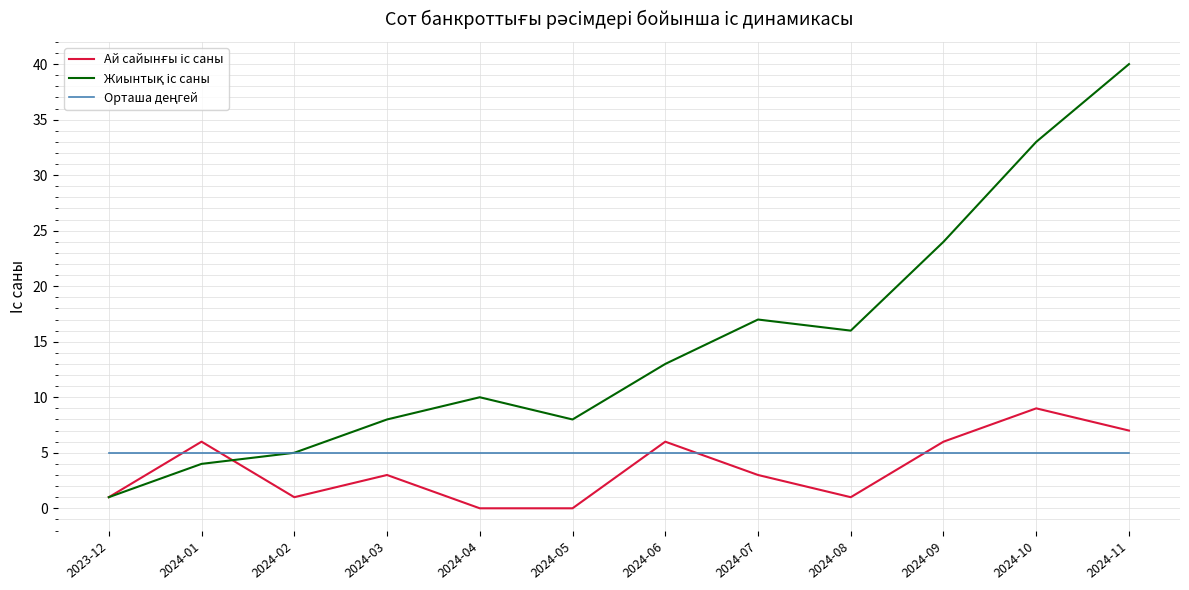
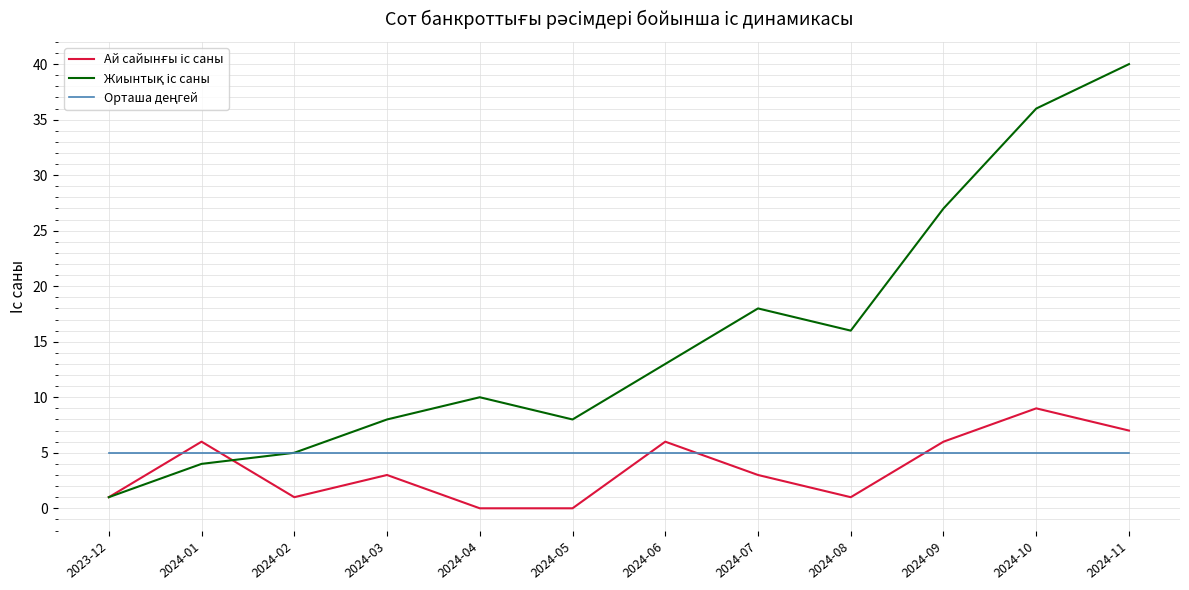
  {
    "Ай сайынғы іс саны": {
      "2024-01": 6,
      "2024-02": 1,
      "2024-03": 3,
      "2024-04": 0,
      "2024-05": 0,
      "2024-06": 6,
      "2024-07": 3,
      "2024-08": 1,
      "2024-09": 6,
      "2024-10": 9,
      "2024-11": 7
    },
    "Жиынтық іс саны": {
      "2024-01": 4,
      "2024-03": 8,
      "2024-04": 10,
      "2024-05": 8,
      "2024-06": 13,
-     "2024-07": 17,
+     "2024-07": 18,
      "2024-08": 16,
-     "2024-09": 24,
-     "2024-10": 33,
+     "2024-09": 27,
+     "2024-10": 36,
      "2024-11": 40
    },
    "Орташа деңгей": {
      "2023-12": 5,
      "2024-01": 5,
      "2024-03": 5,
      "2024-04": 5,
      "2024-05": 5,
      "2024-06": 5,
      "2024-07": 5,
      "2024-08": 5,
      "2024-09": 5,
      "2024-10": 5,
      "2024-11": 5
    }
  }
